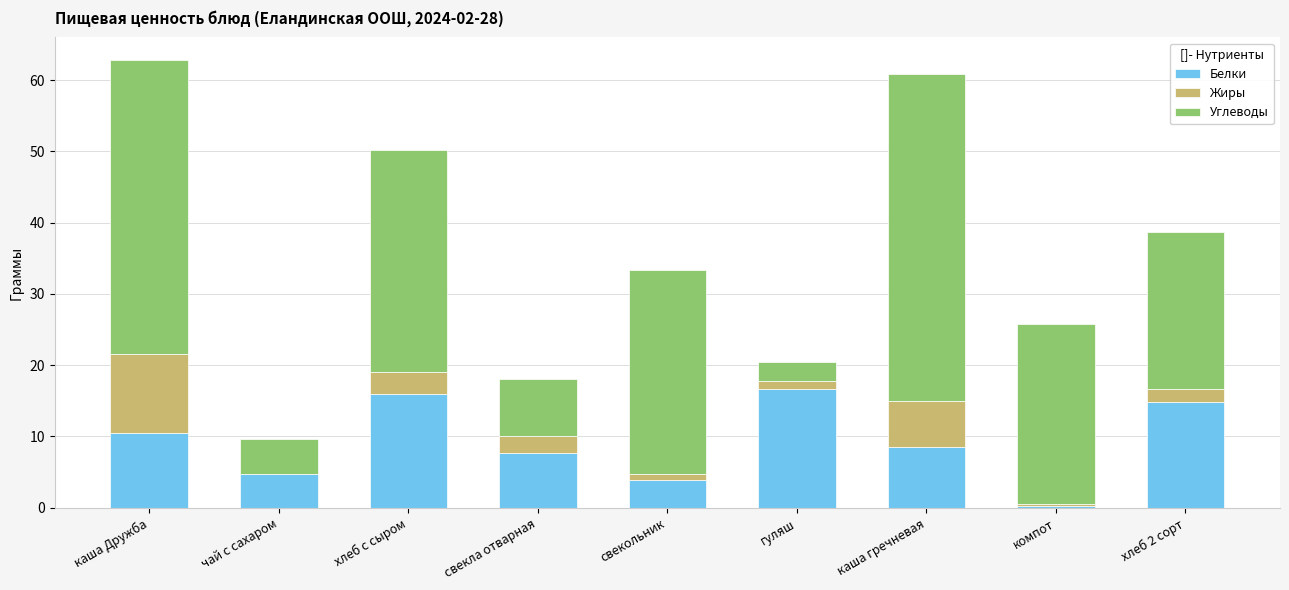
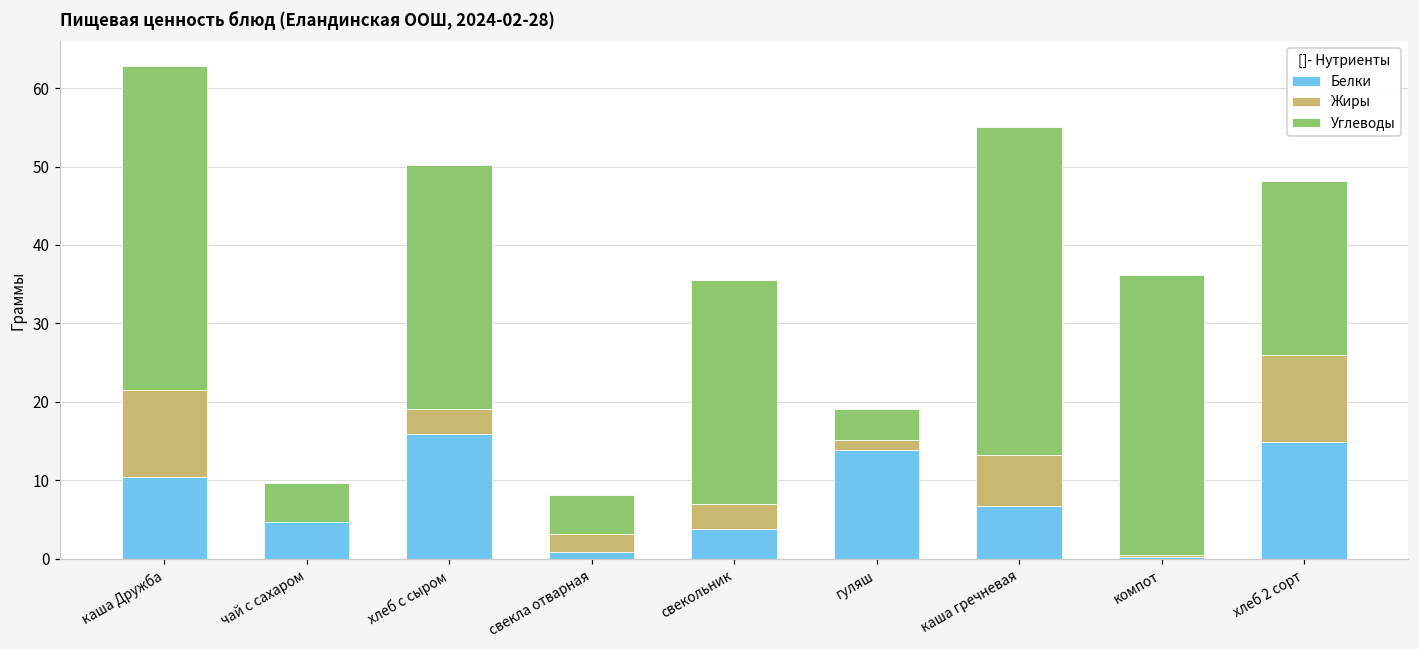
  {
    "Белки": {
      "каша Дружба": 10,
      "чай с сахаром": 5,
      "хлеб с сыром": 16,
-     "свекла отварная": 8,
+     "свекла отварная": 1,
      "свекольник": 4,
-     "гуляш": 17,
-     "каша гречневая": 9,
+     "гуляш": 14,
+     "каша гречневая": 7,
      "хлеб 2 сорт": 15
    },
    "Жиры": {
      "каша Дружба": 11,
      "чай с сахаром": 0,
      "хлеб с сыром": 3,
      "свекла отварная": 2,
-     "свекольник": 1,
+     "свекольник": 3,
      "гуляш": 1,
      "каша гречневая": 6,
-     "хлеб 2 сорт": 2
+     "хлеб 2 сорт": 11
    },
    "Углеводы": {
      "каша Дружба": 41,
      "чай с сахаром": 5,
      "хлеб с сыром": 31,
-     "свекла отварная": 8,
+     "свекла отварная": 5,
      "свекольник": 29,
-     "гуляш": 3,
-     "каша гречневая": 46,
-     "компот": 25,
+     "гуляш": 4,
+     "каша гречневая": 42,
+     "компот": 36,
      "хлеб 2 сорт": 22
    }
  }
